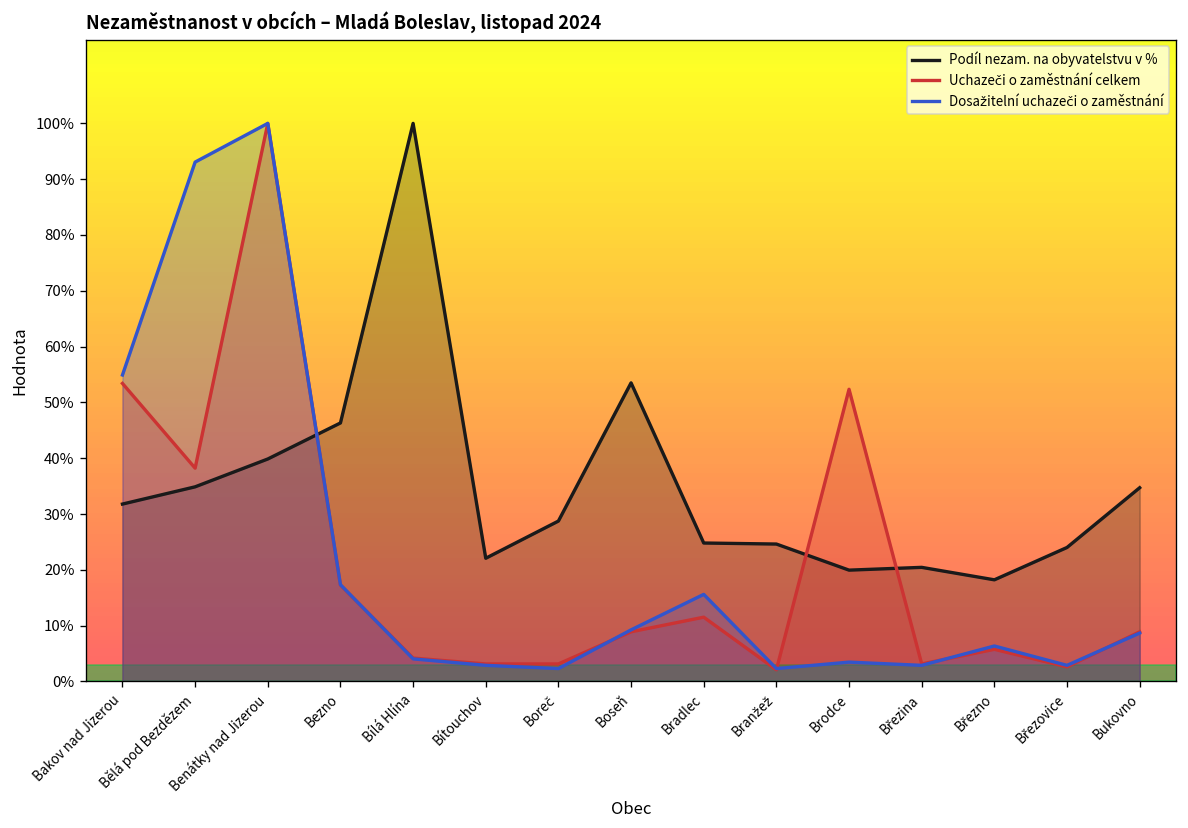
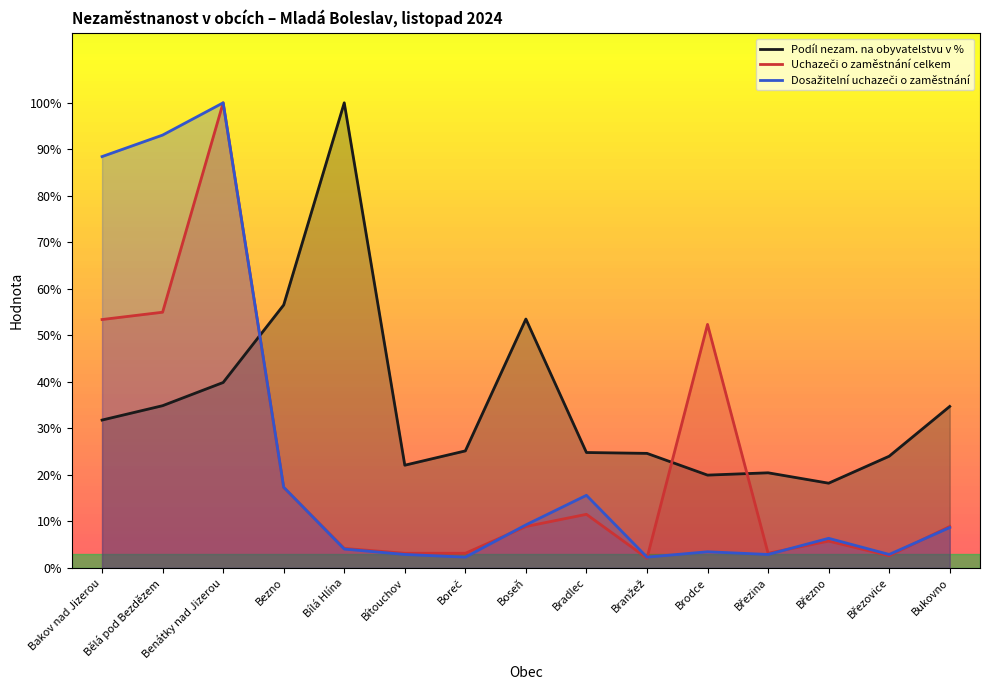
  {
    "Podíl nezam. na obyvatelstvu v %": {
      "Bakov nad Jizerou": "32%",
      "Bělá pod Bezdězem": "35%",
      "Benátky nad Jizerou": "40%",
-     "Bezno": "46%",
+     "Bezno": "57%",
      "Bílá Hlína": "100%",
      "Bítouchov": "22%",
-     "Boreč": "29%",
+     "Boreč": "25%",
      "Boseň": "54%",
      "Bradlec": "25%",
      "Branžež": "25%",
      "Brodce": "20%",
      "Březina": "20%",
      "Březno": "18%",
      "Březovice": "24%",
      "Bukovno": "35%"
    },
    "Uchazeči o zaměstnání celkem": {
      "Bakov nad Jizerou": "53%",
-     "Bělá pod Bezdězem": "38%",
+     "Bělá pod Bezdězem": "55%",
      "Boreč": "3%",
      "Bradlec": "12%",
      "Brodce": "52%",
      "Březno": "6%"
    },
    "Dosažitelní uchazeči o zaměstnání": {
-     "Bakov nad Jizerou": "55%",
+     "Bakov nad Jizerou": "88%",
      "Bělá pod Bezdězem": "93%",
      "Bradlec": "16%",
      "Brodce": "3%",
      "Březno": "6%"
    }
  }
